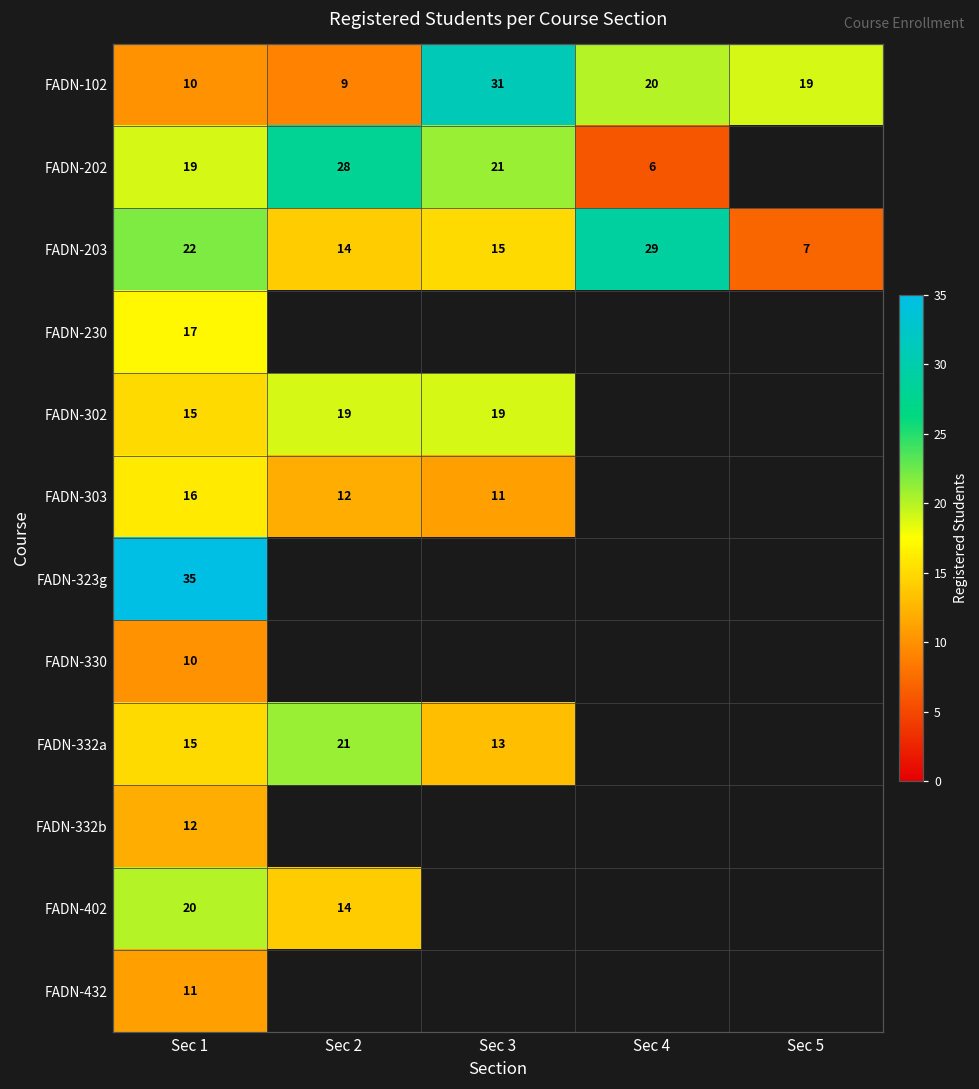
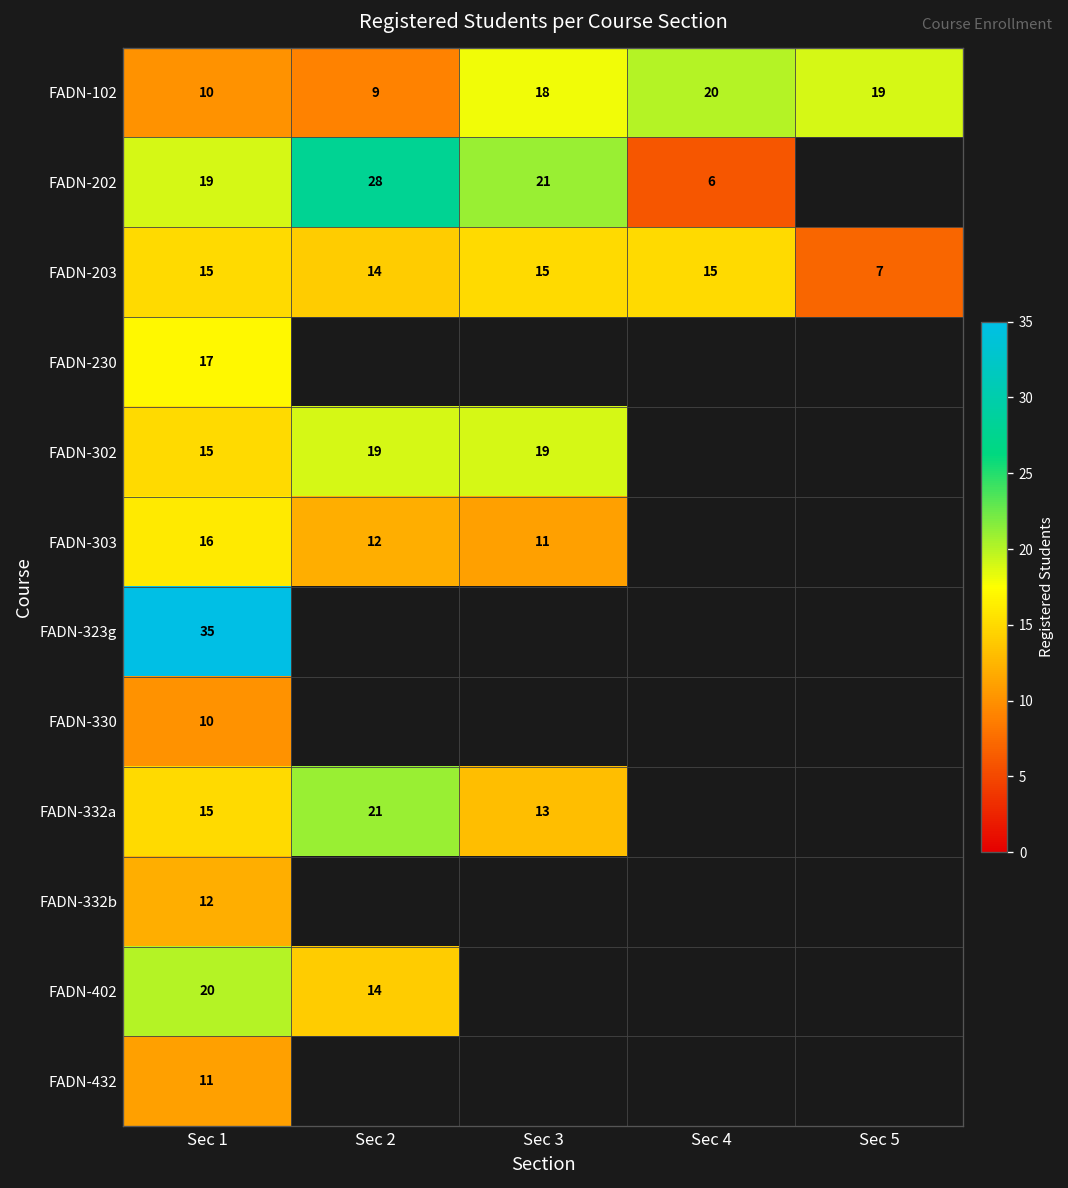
  {
    "FADN-102": {
      "Sec 1": 10,
      "Sec 2": 9,
-     "Sec 3": 31,
+     "Sec 3": 18,
      "Sec 4": 20,
      "Sec 5": 19
    },
    "FADN-202": {
      "Sec 1": 19,
      "Sec 2": 28,
      "Sec 3": 21,
      "Sec 4": 6
    },
    "FADN-203": {
-     "Sec 1": 22,
+     "Sec 1": 15,
      "Sec 2": 14,
      "Sec 3": 15,
-     "Sec 4": 29,
+     "Sec 4": 15,
      "Sec 5": 7
    },
    "FADN-230": {
      "Sec 1": 17
    },
    "FADN-302": {
      "Sec 1": 15,
      "Sec 2": 19,
      "Sec 3": 19
    },
    "FADN-303": {
      "Sec 1": 16,
      "Sec 2": 12,
      "Sec 3": 11
    },
    "FADN-323g": {
      "Sec 1": 35
    },
    "FADN-330": {
      "Sec 1": 10
    },
    "FADN-332a": {
      "Sec 1": 15,
      "Sec 2": 21,
      "Sec 3": 13
    },
    "FADN-332b": {
      "Sec 1": 12
    },
    "FADN-402": {
      "Sec 1": 20,
      "Sec 2": 14
    },
    "FADN-432": {
      "Sec 1": 11
    }
  }
